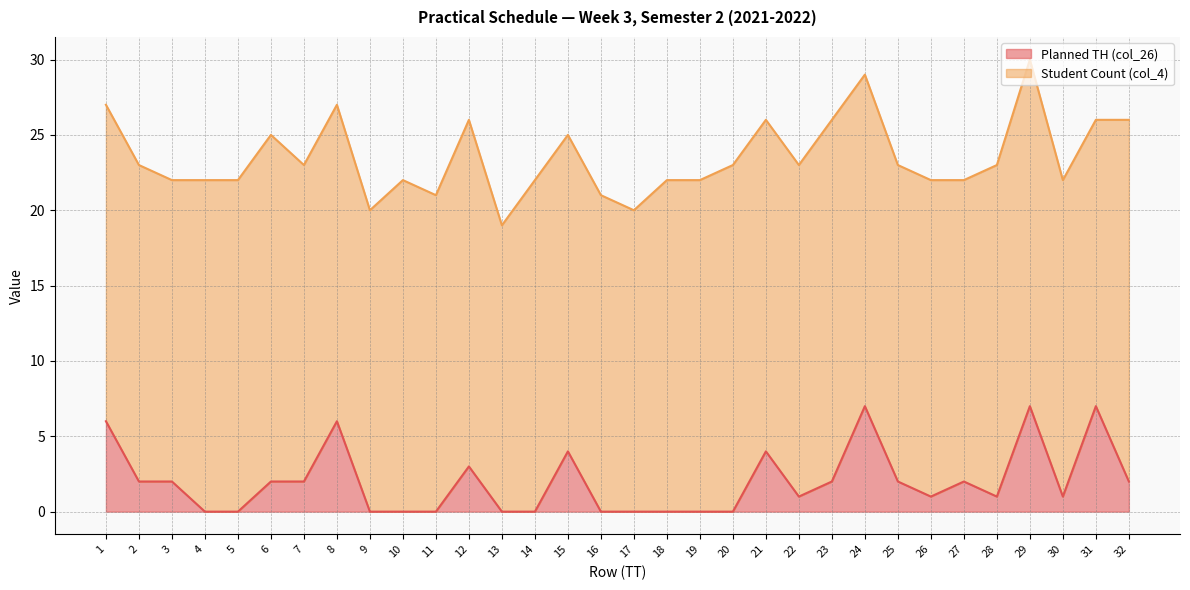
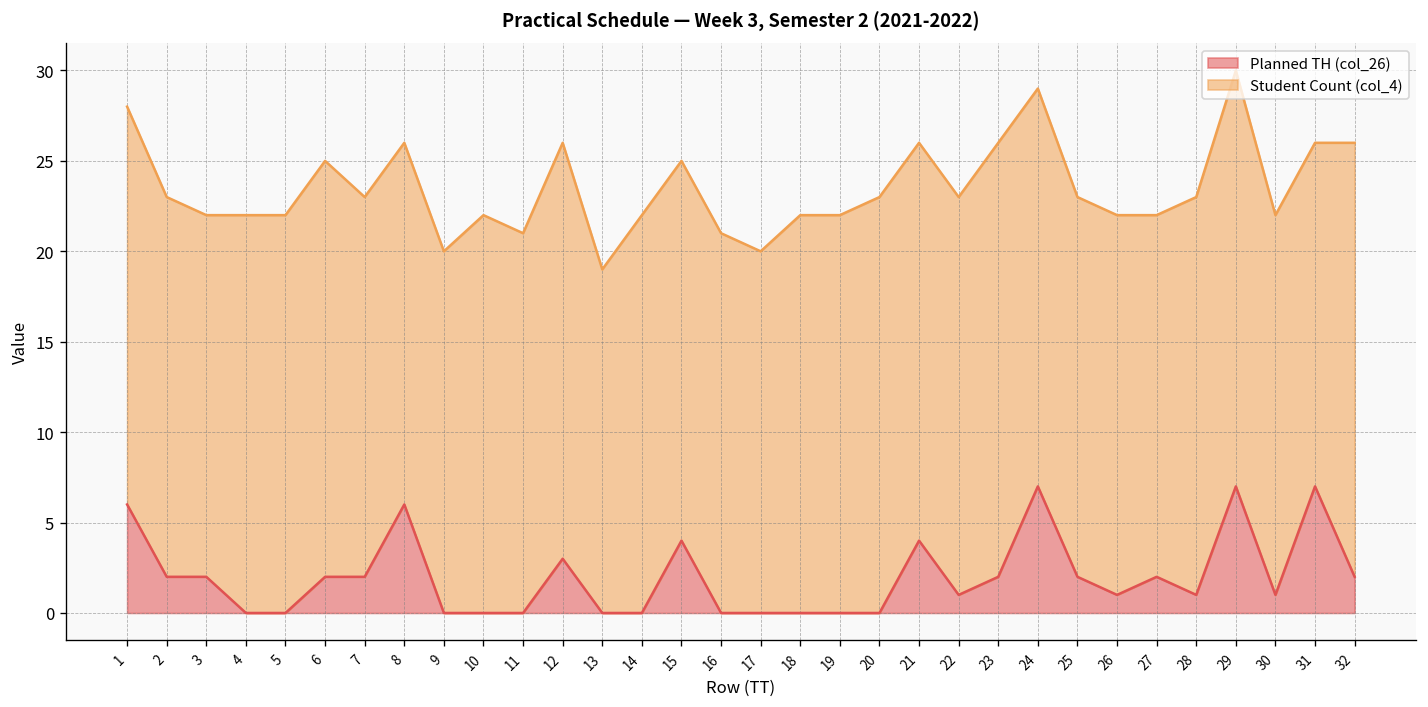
  {
    "Planned TH (col_26)": {
      "1": 6,
      "2": 2,
      "3": 2,
      "4": 0,
      "5": 0,
      "6": 2,
      "7": 2,
      "8": 6,
      "9": 0,
      "10": 0,
      "11": 0,
      "12": 3,
      "13": 0,
      "14": 0,
      "15": 4,
      "16": 0,
      "17": 0,
      "18": 0,
      "19": 0,
      "20": 0,
      "21": 4,
      "22": 1,
      "23": 2,
      "24": 7,
      "25": 2,
      "26": 1,
      "27": 2,
      "28": 1,
      "29": 7,
      "30": 1,
      "31": 7,
      "32": 2
    },
    "Student Count (col_4)": {
-     "1": 21,
+     "1": 22,
      "2": 21,
      "3": 20,
      "4": 22,
      "5": 22,
      "6": 23,
      "7": 21,
-     "8": 21,
+     "8": 20,
      "9": 20,
      "10": 22,
      "11": 21,
      "12": 23,
      "13": 19,
      "14": 22,
      "15": 21,
      "16": 21,
      "17": 20,
      "18": 22,
      "19": 22,
      "20": 23,
      "21": 22,
      "22": 22,
      "23": 24,
      "24": 22,
      "25": 21,
      "26": 21,
      "27": 20,
      "28": 22,
      "30": 21,
      "31": 19,
      "32": 24
    }
  }
